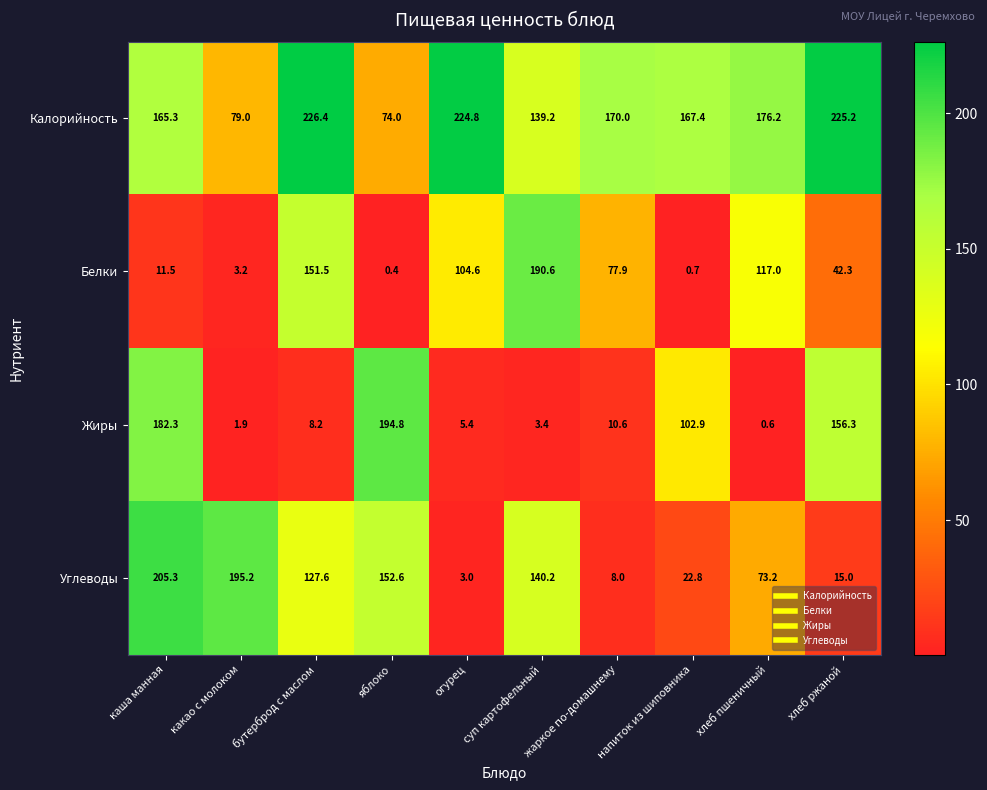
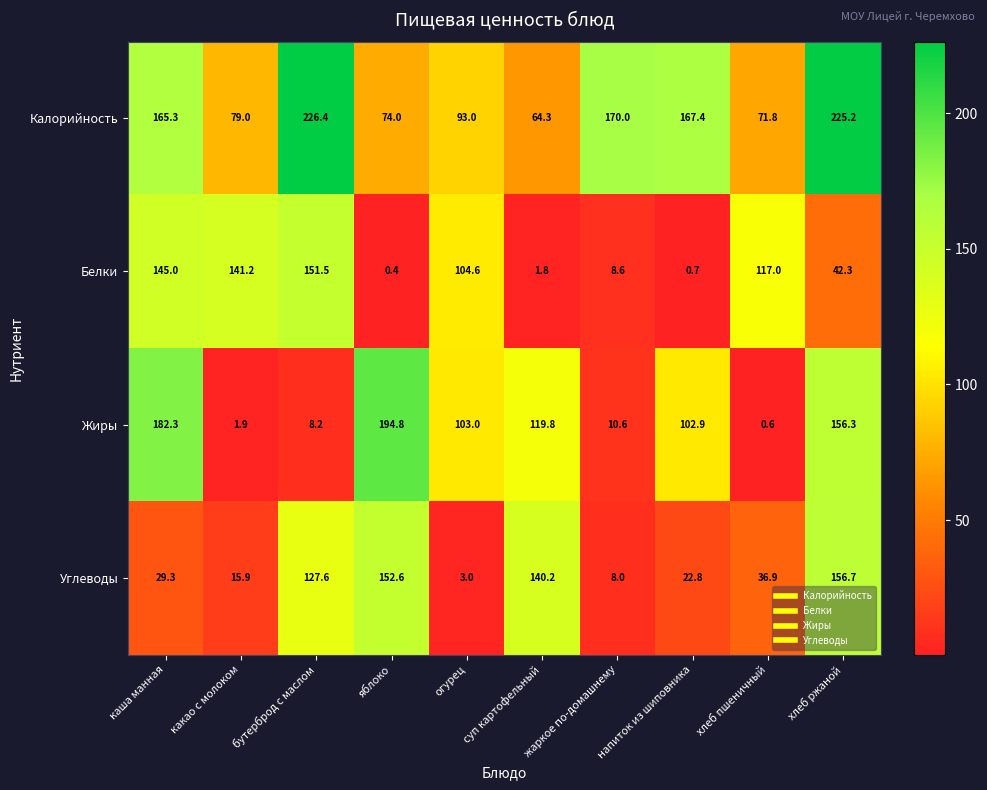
  {
    "Калорийность": {
      "каша манная": 165.3,
      "какао с молоком": 79.0,
      "бутерброд с маслом": 226.4,
      "яблоко": 74.0,
-     "огурец": 224.8,
-     "суп картофельный": 139.2,
+     "огурец": 93.0,
+     "суп картофельный": 64.3,
      "жаркое по-домашнему": 170.0,
      "напиток из шиповника": 167.4,
-     "хлеб пшеничный": 176.2,
+     "хлеб пшеничный": 71.8,
      "хлеб ржаной": 225.2
    },
    "Белки": {
-     "каша манная": 11.5,
-     "какао с молоком": 3.2,
+     "каша манная": 145.0,
+     "какао с молоком": 141.2,
      "бутерброд с маслом": 151.5,
      "яблоко": 0.4,
      "огурец": 104.6,
-     "суп картофельный": 190.6,
-     "жаркое по-домашнему": 77.9,
+     "суп картофельный": 1.8,
+     "жаркое по-домашнему": 8.6,
      "напиток из шиповника": 0.7,
      "хлеб пшеничный": 117.0,
      "хлеб ржаной": 42.3
    },
    "Жиры": {
      "каша манная": 182.3,
      "какао с молоком": 1.9,
      "бутерброд с маслом": 8.2,
      "яблоко": 194.8,
-     "огурец": 5.4,
-     "суп картофельный": 3.4,
+     "огурец": 103.0,
+     "суп картофельный": 119.8,
      "жаркое по-домашнему": 10.6,
      "напиток из шиповника": 102.9,
      "хлеб пшеничный": 0.6,
      "хлеб ржаной": 156.3
    },
    "Углеводы": {
-     "каша манная": 205.3,
-     "какао с молоком": 195.2,
+     "каша манная": 29.3,
+     "какао с молоком": 15.9,
      "бутерброд с маслом": 127.6,
      "яблоко": 152.6,
      "огурец": 3.0,
      "суп картофельный": 140.2,
      "жаркое по-домашнему": 8.0,
      "напиток из шиповника": 22.8,
-     "хлеб пшеничный": 73.2,
-     "хлеб ржаной": 15.0
+     "хлеб пшеничный": 36.9,
+     "хлеб ржаной": 156.7
    }
  }
